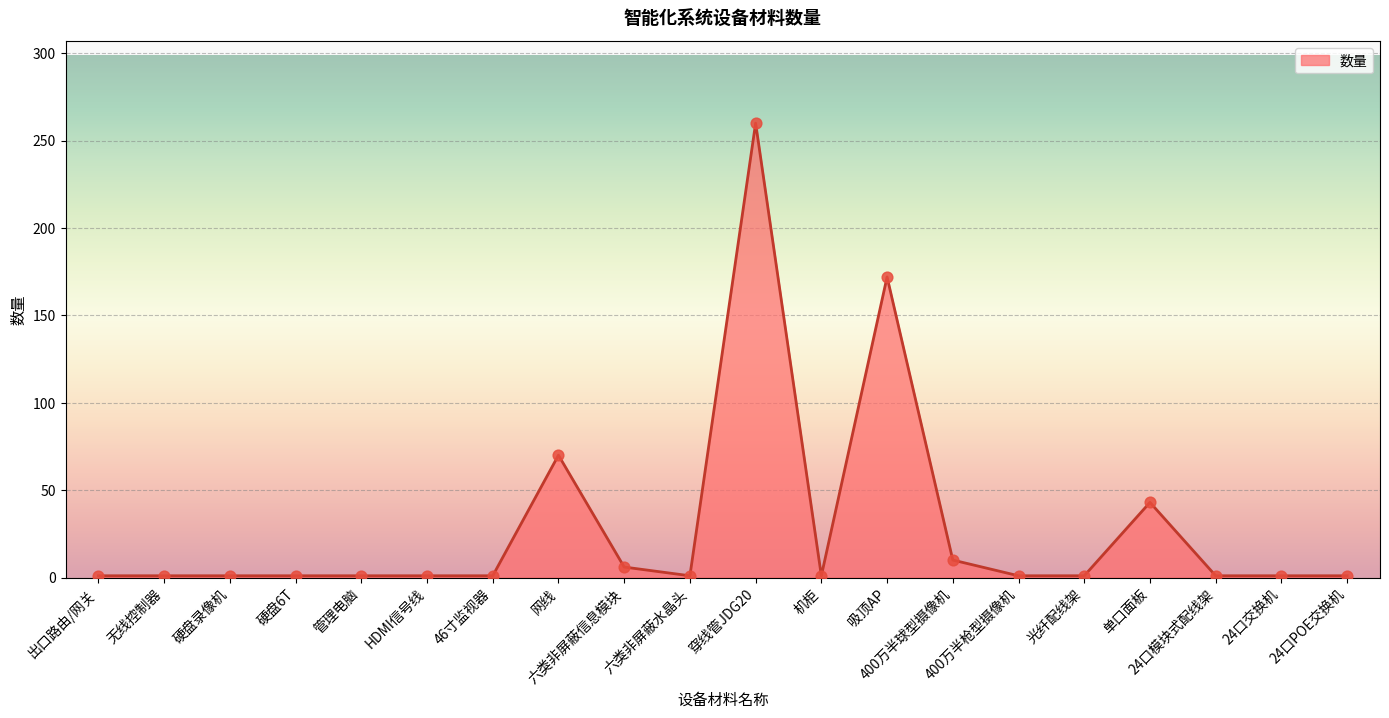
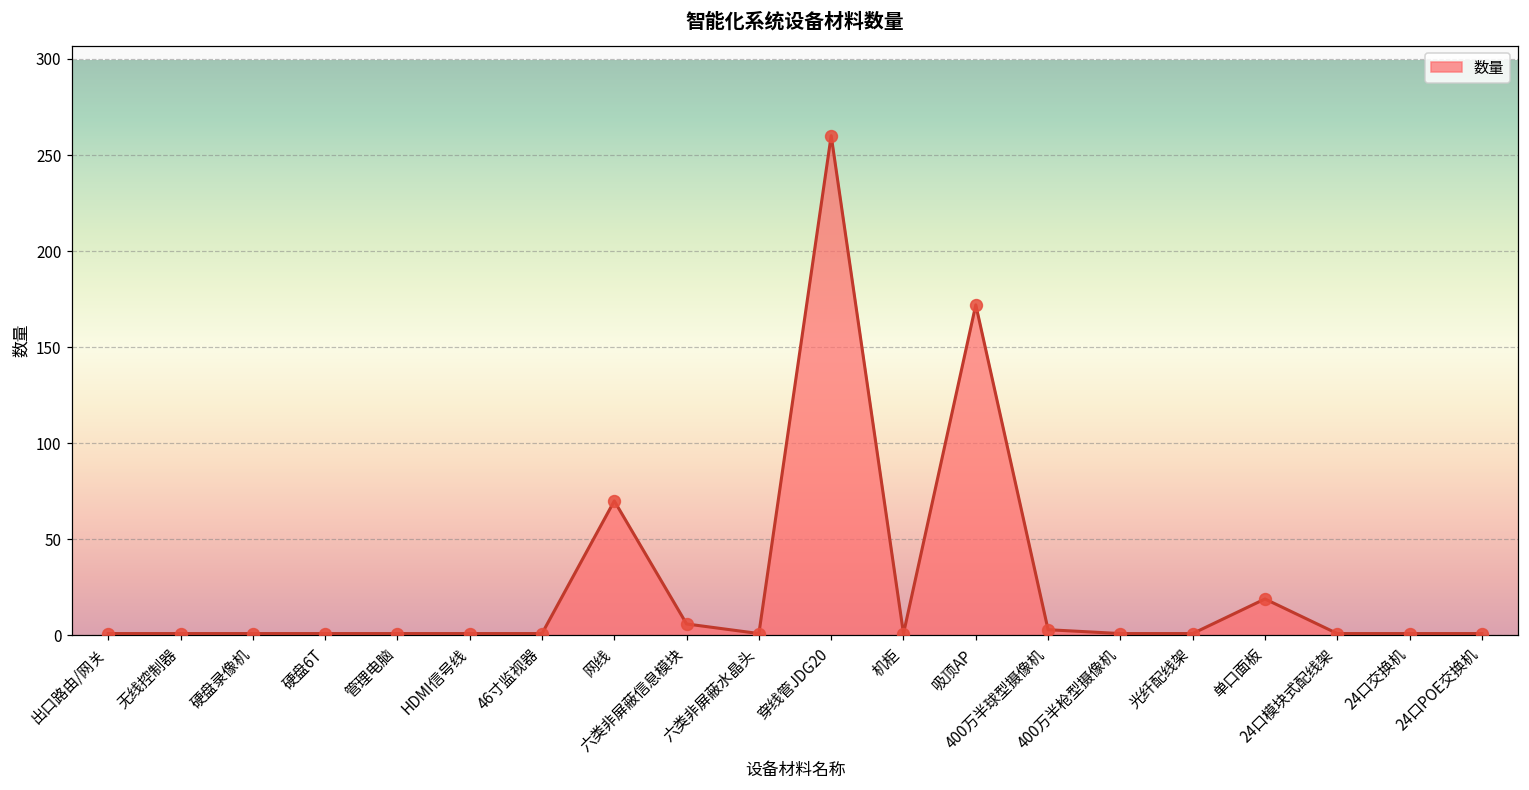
  {
    "出口路由/网关": 1,
    "无线控制器": 1,
    "硬盘录像机": 1,
    "硬盘6T": 1,
    "管理电脑": 1,
    "HDMI信号线": 1,
    "46寸监视器": 1,
    "网线": 70,
    "六类非屏蔽信息模块": 6,
    "六类非屏蔽水晶头": 1,
    "穿线管JDG20": 260,
    "机柜": 1,
    "吸顶AP": 172,
-   "400万半球型摄像机": 10,
+   "400万半球型摄像机": 3,
    "400万半枪型摄像机": 1,
    "光纤配线架": 1,
-   "单口面板": 43,
+   "单口面板": 19,
    "24口模块式配线架": 1,
    "24口交换机": 1,
    "24口POE交换机": 1
  }
